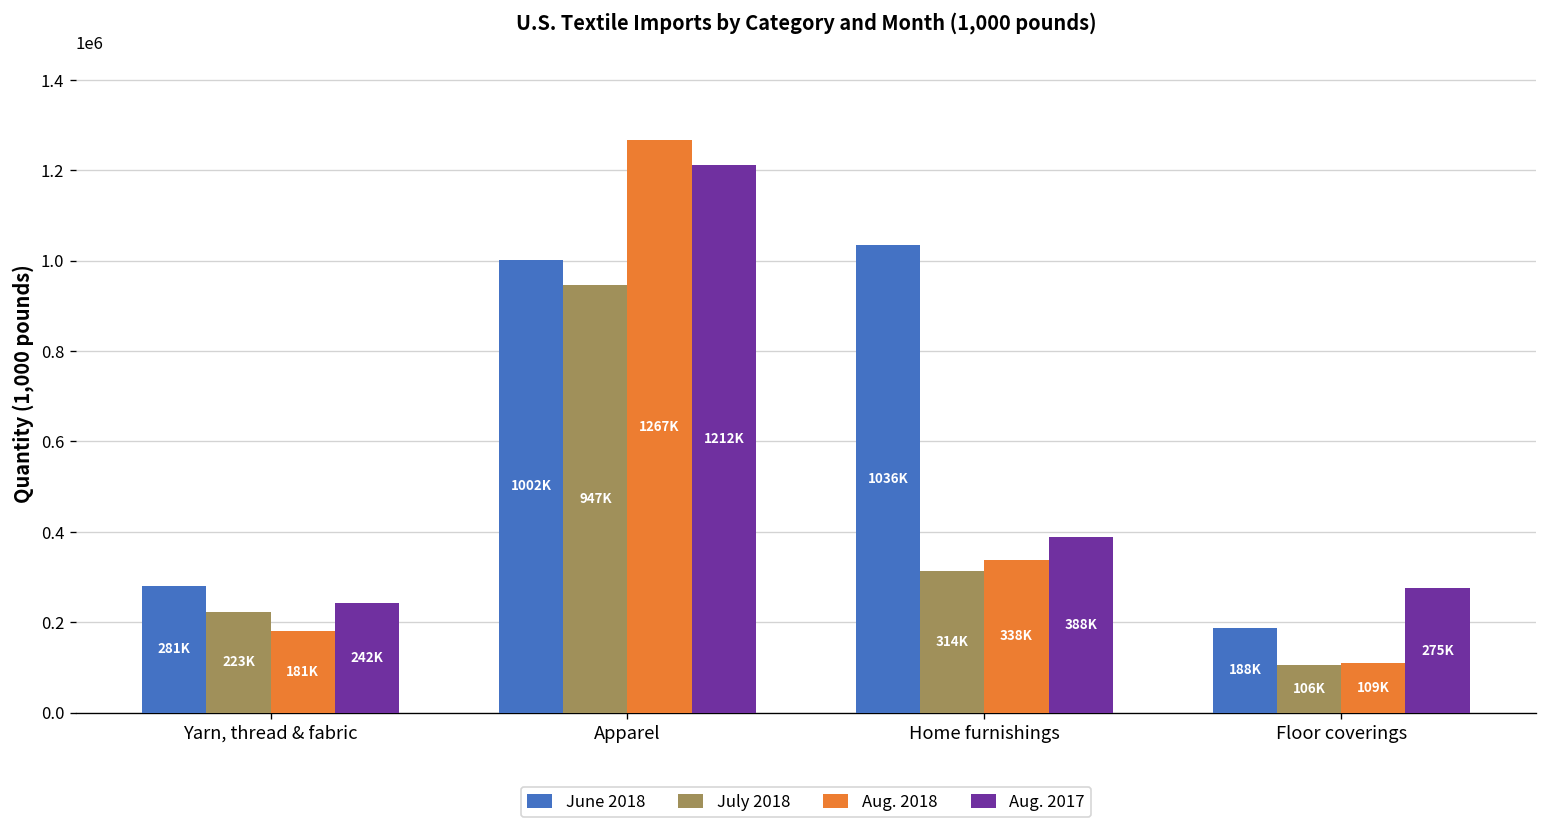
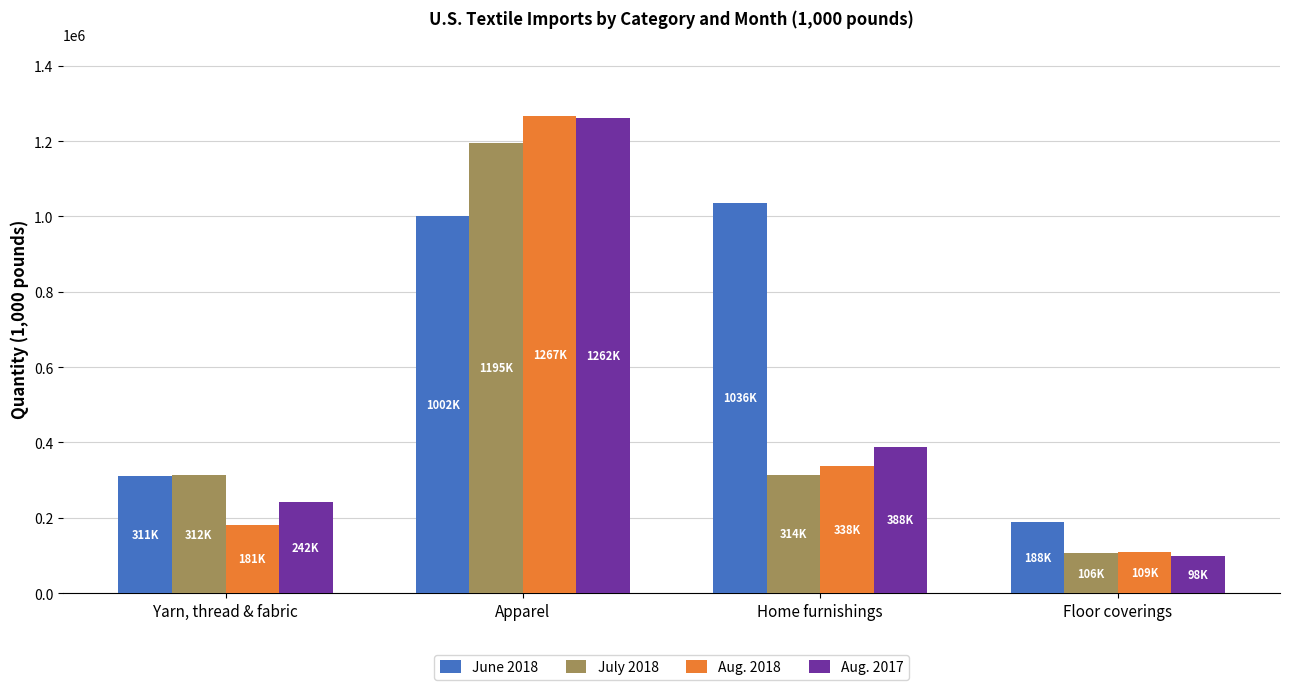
  {
    "June 2018": {
-     "Yarn, thread & fabric": "281K",
+     "Yarn, thread & fabric": "311K",
      "Apparel": "1002K",
      "Home furnishings": "1036K",
      "Floor coverings": "188K"
    },
    "July 2018": {
-     "Yarn, thread & fabric": "223K",
-     "Apparel": "947K",
+     "Yarn, thread & fabric": "312K",
+     "Apparel": "1195K",
      "Home furnishings": "314K",
      "Floor coverings": "106K"
    },
    "Aug. 2018": {
      "Yarn, thread & fabric": "181K",
      "Apparel": "1267K",
      "Home furnishings": "338K",
      "Floor coverings": "109K"
    },
    "Aug. 2017": {
      "Yarn, thread & fabric": "242K",
-     "Apparel": "1212K",
+     "Apparel": "1262K",
      "Home furnishings": "388K",
-     "Floor coverings": "275K"
+     "Floor coverings": "98K"
    }
  }
